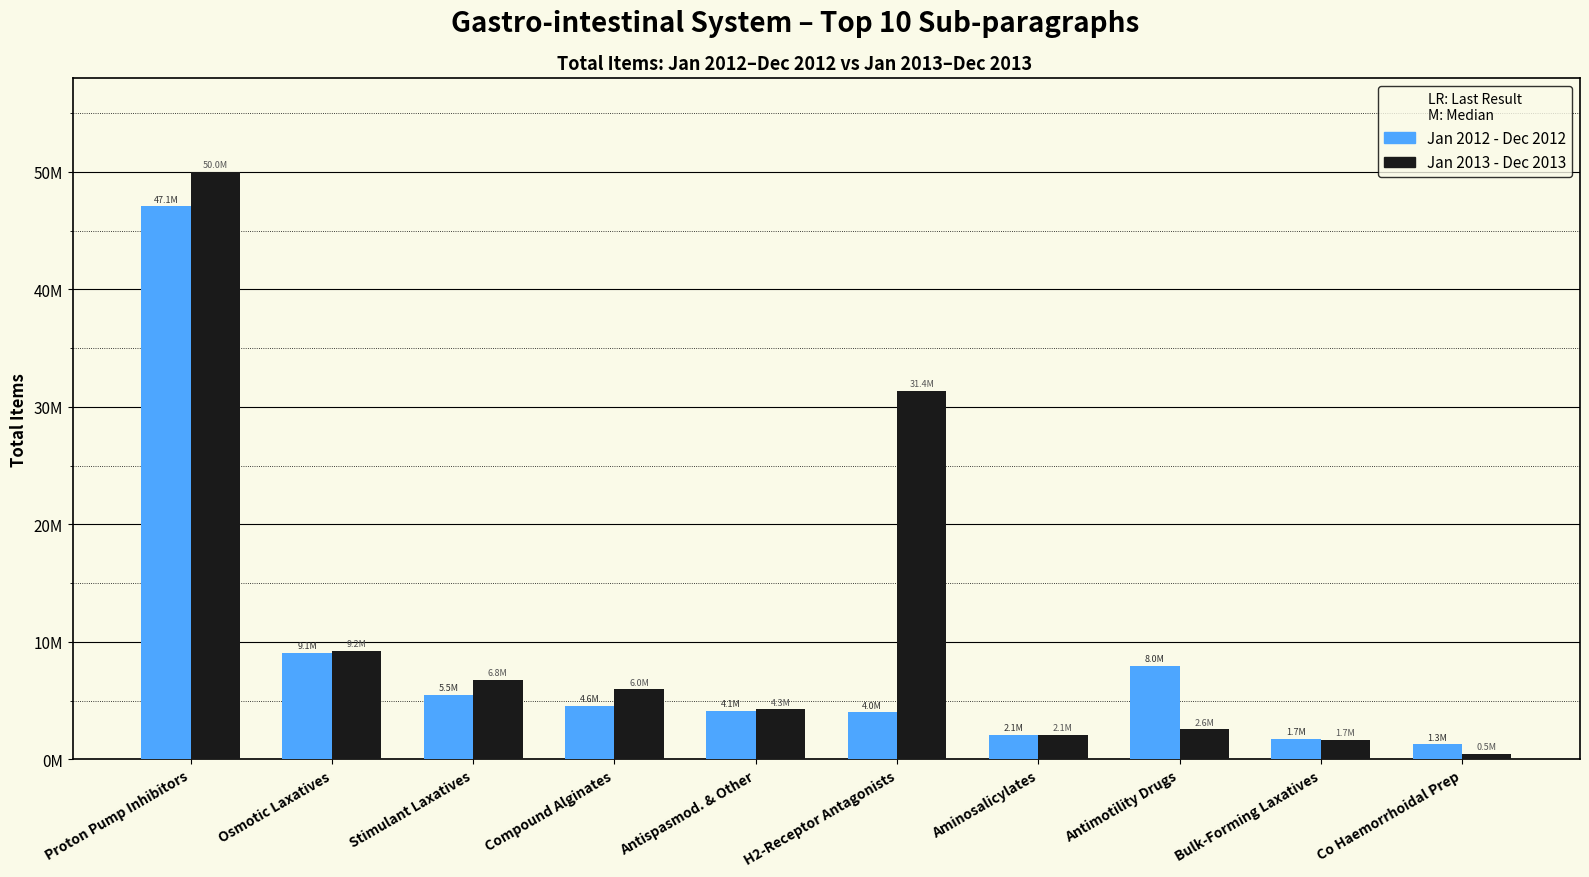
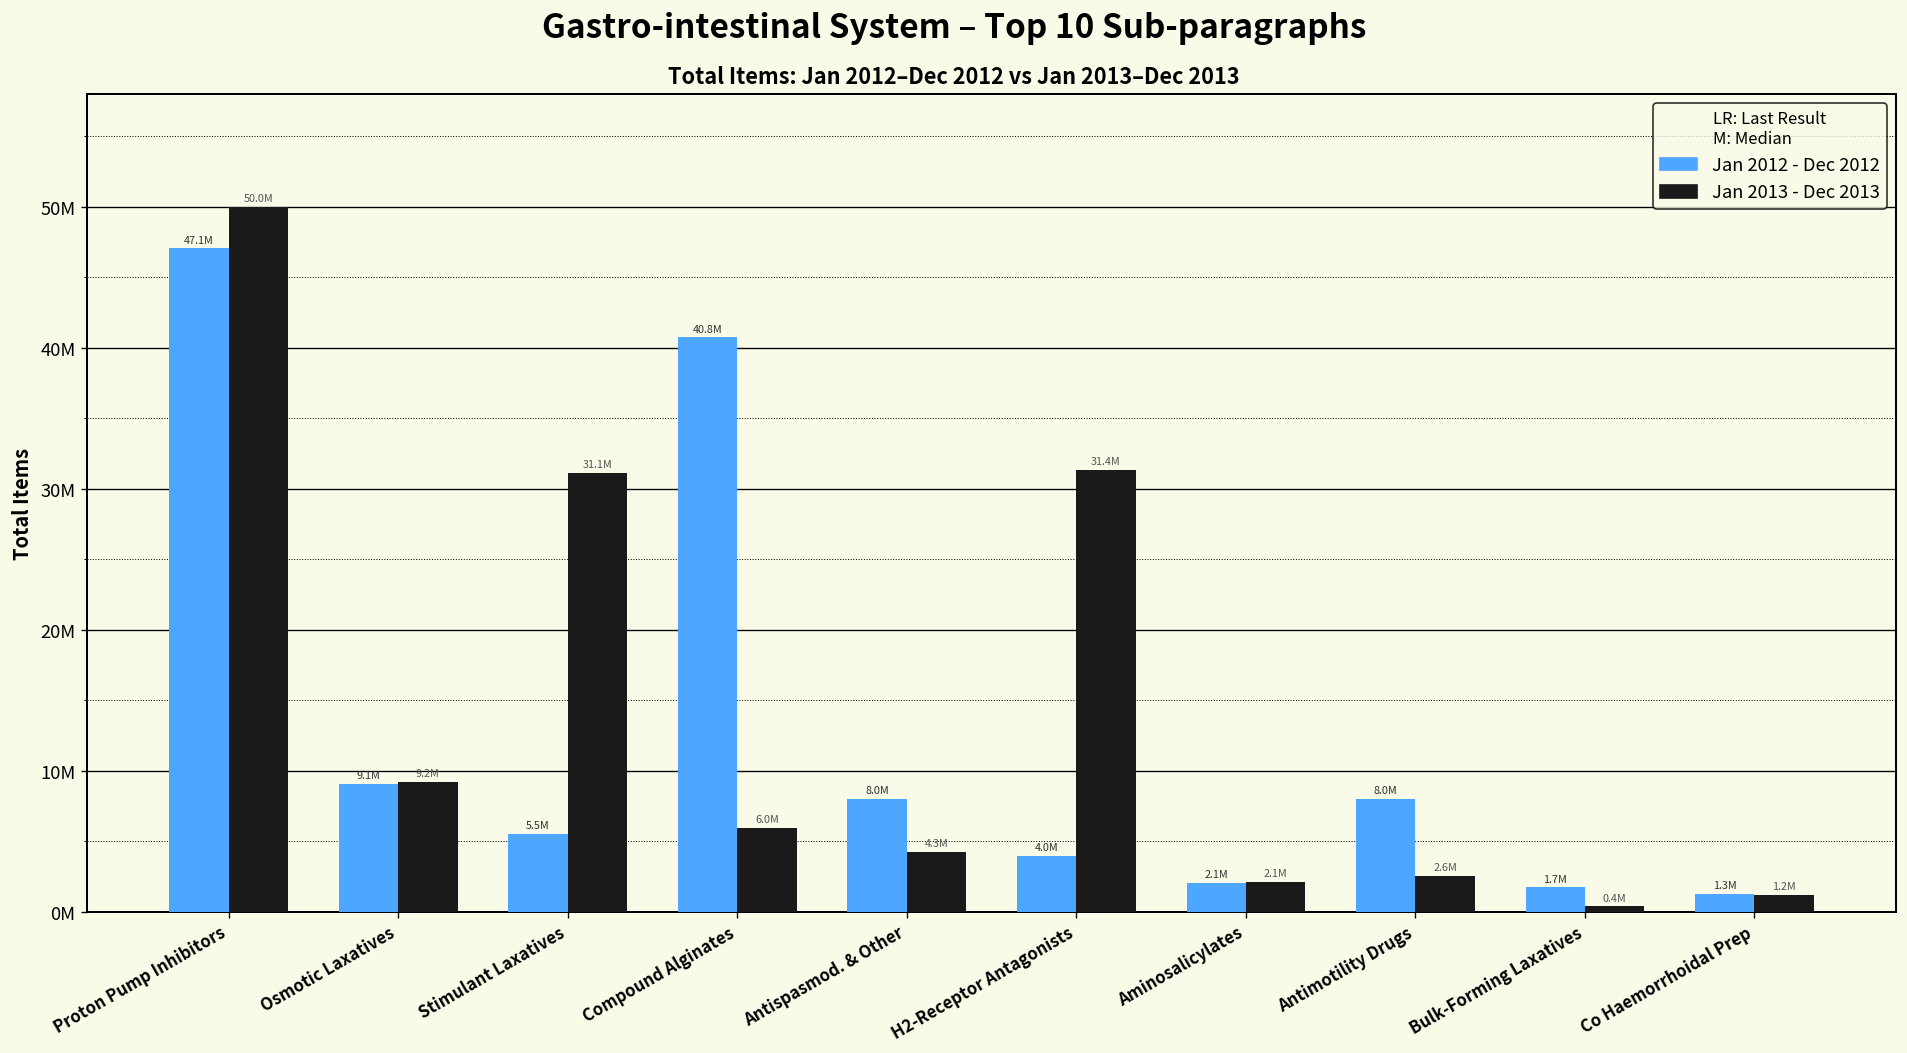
  {
    "Jan 2012 - Dec 2012": {
      "Proton Pump Inhibitors": "47.1M",
      "Osmotic Laxatives": "9.1M",
      "Stimulant Laxatives": "5.5M",
-     "Compound Alginates": "4.6M",
-     "Antispasmod. & Other": "4.1M",
+     "Compound Alginates": "40.8M",
+     "Antispasmod. & Other": "8.0M",
      "H2-Receptor Antagonists": "4.0M",
      "Aminosalicylates": "2.1M",
      "Antimotility Drugs": "8.0M",
      "Bulk-Forming Laxatives": "1.7M",
      "Co Haemorrhoidal Prep": "1.3M"
    },
    "Jan 2013 - Dec 2013": {
      "Proton Pump Inhibitors": "50.0M",
      "Osmotic Laxatives": "9.2M",
-     "Stimulant Laxatives": "6.8M",
+     "Stimulant Laxatives": "31.1M",
      "Compound Alginates": "6.0M",
      "Antispasmod. & Other": "4.3M",
      "H2-Receptor Antagonists": "31.4M",
      "Aminosalicylates": "2.1M",
      "Antimotility Drugs": "2.6M",
-     "Bulk-Forming Laxatives": "1.7M",
-     "Co Haemorrhoidal Prep": "0.5M"
+     "Bulk-Forming Laxatives": "0.4M",
+     "Co Haemorrhoidal Prep": "1.2M"
    }
  }
